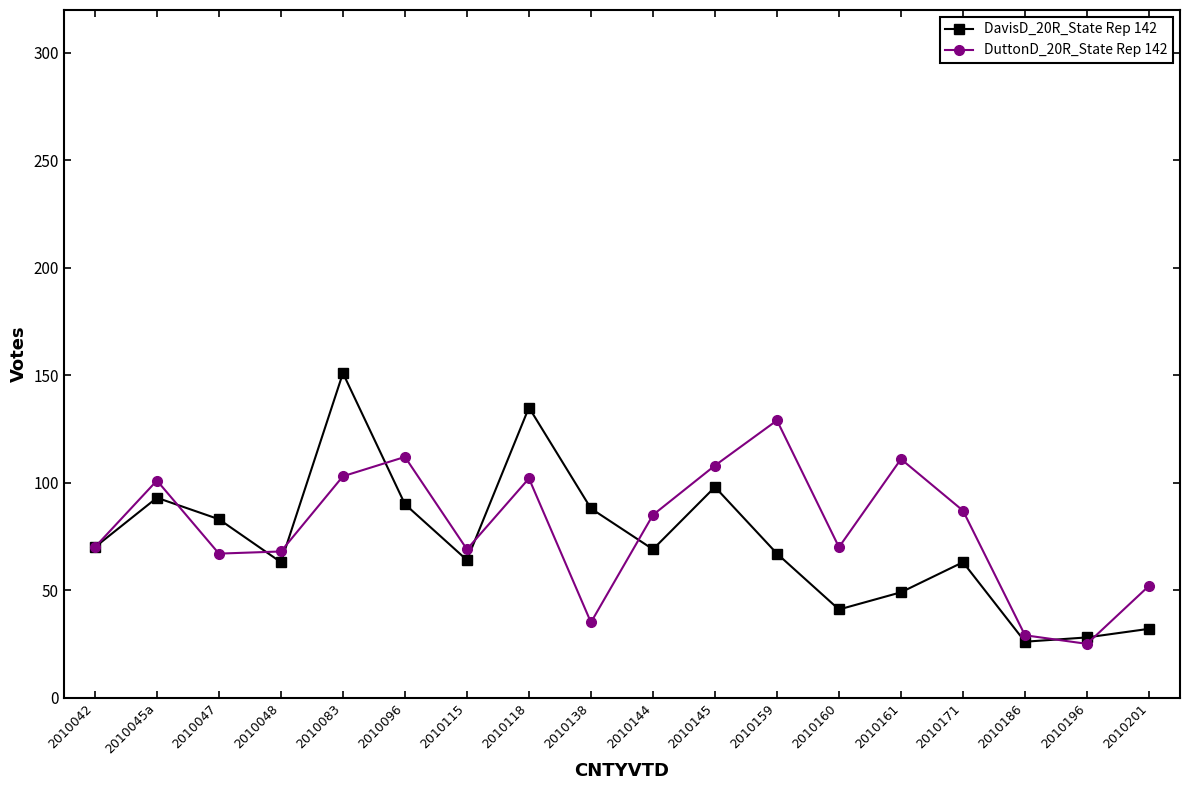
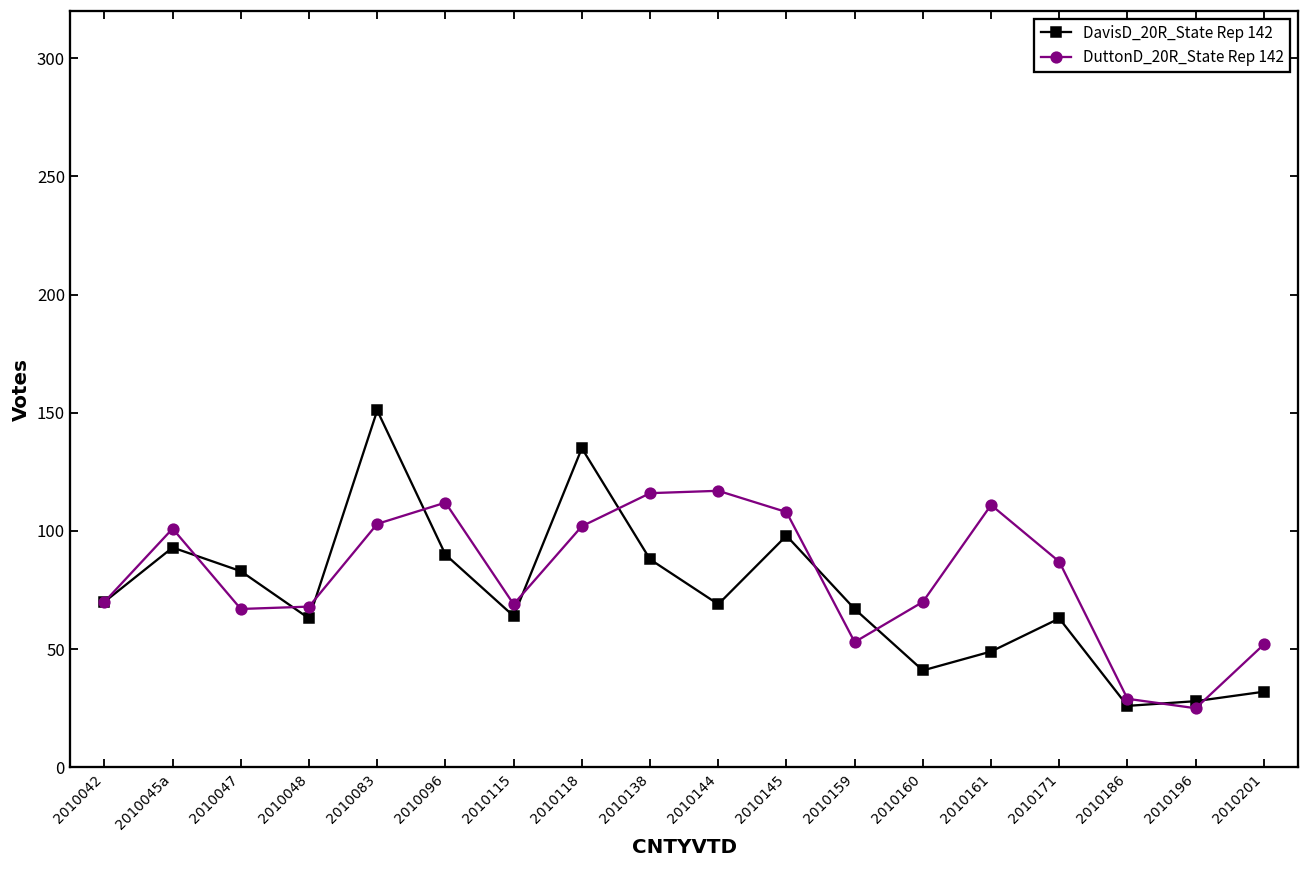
  {
    "DavisD_20R_State Rep 142": {
      "2010045a": 93,
      "2010047": 83,
      "2010048": 63,
      "2010083": 151,
      "2010096": 90,
      "2010115": 64,
      "2010118": 135,
      "2010138": 88,
      "2010144": 69,
      "2010145": 98,
      "2010159": 67,
      "2010160": 41,
      "2010161": 49,
      "2010171": 63,
      "2010186": 26,
      "2010196": 28,
      "2010201": 32
    },
    "DuttonD_20R_State Rep 142": {
      "2010045a": 101,
      "2010047": 67,
      "2010048": 68,
      "2010083": 103,
      "2010096": 112,
      "2010115": 69,
      "2010118": 102,
-     "2010138": 35,
-     "2010144": 85,
+     "2010138": 116,
+     "2010144": 117,
      "2010145": 108,
-     "2010159": 129,
+     "2010159": 53,
      "2010160": 70,
      "2010161": 111,
      "2010171": 87,
      "2010186": 29,
      "2010196": 25,
      "2010201": 52
    }
  }
